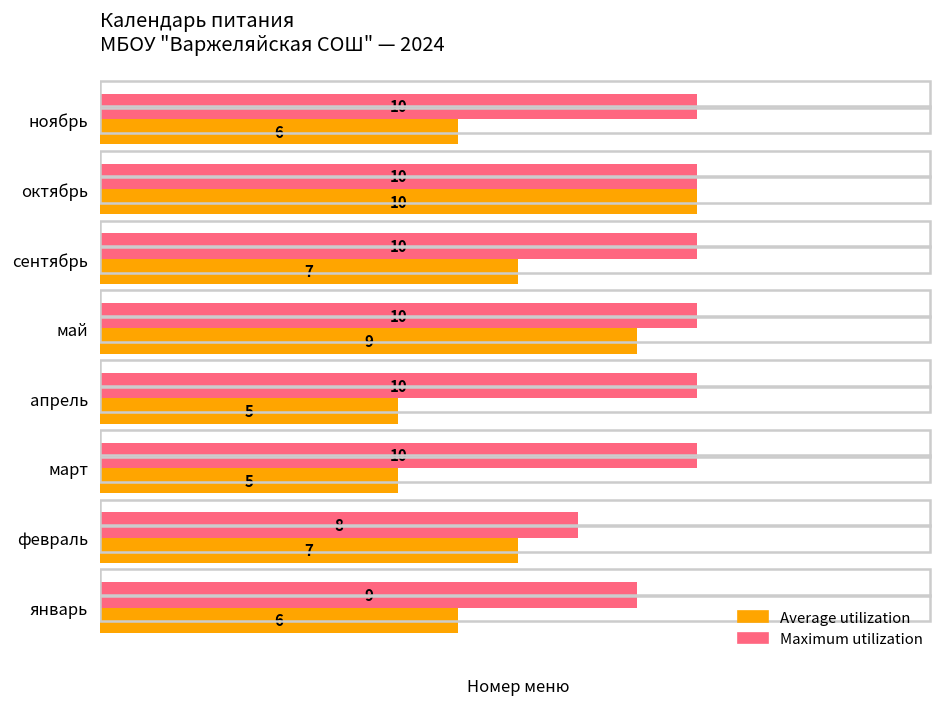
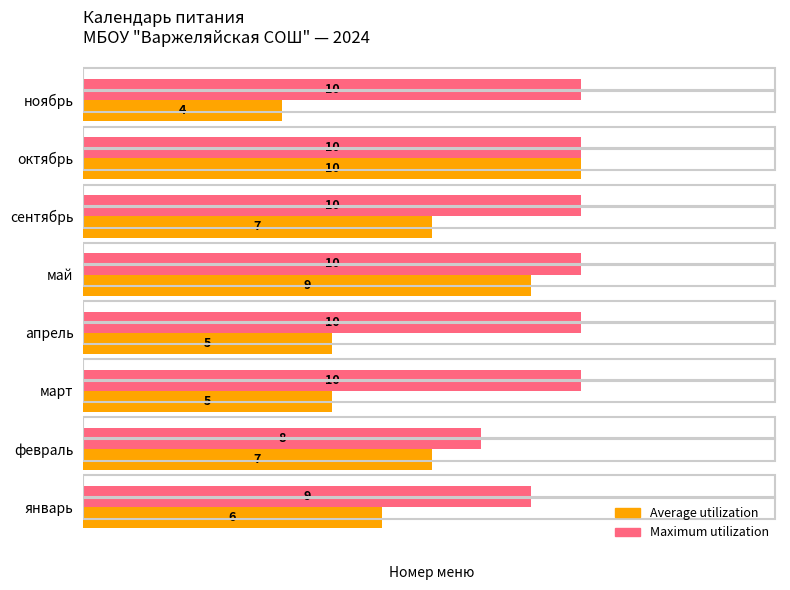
  {
    "Maximum utilization": {
      "ноябрь": 10,
      "октябрь": 10,
      "сентябрь": 10,
      "май": 10,
      "апрель": 10,
      "март": 10,
      "февраль": 8,
      "январь": 9
    },
    "Average utilization": {
-     "ноябрь": 6,
+     "ноябрь": 4,
      "октябрь": 10,
      "сентябрь": 7,
      "май": 9,
      "апрель": 5,
      "март": 5,
      "февраль": 7,
      "январь": 6
    }
  }
